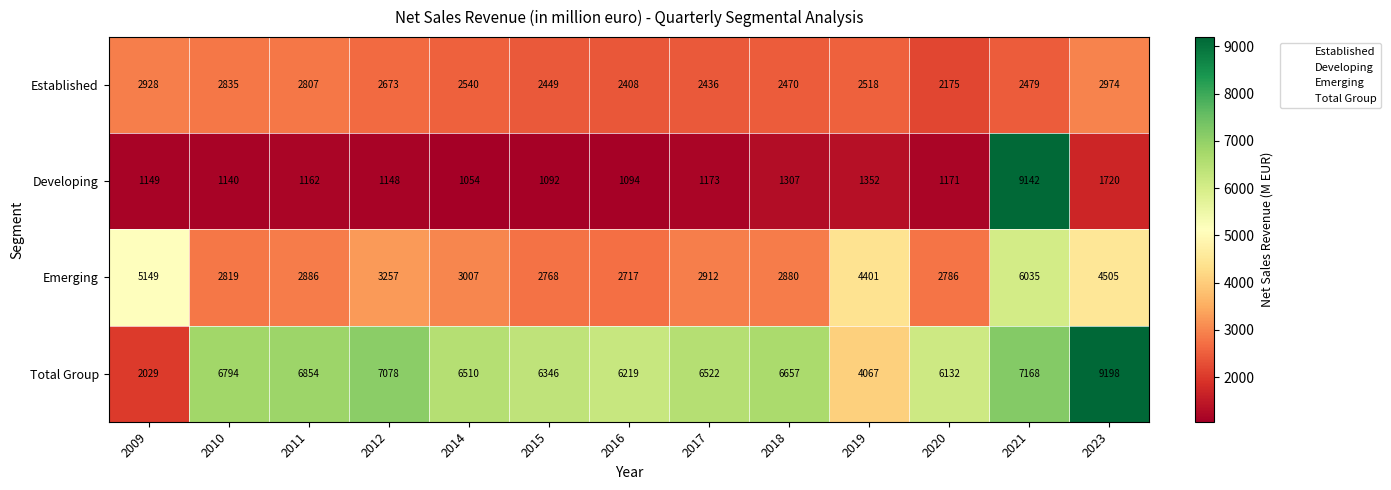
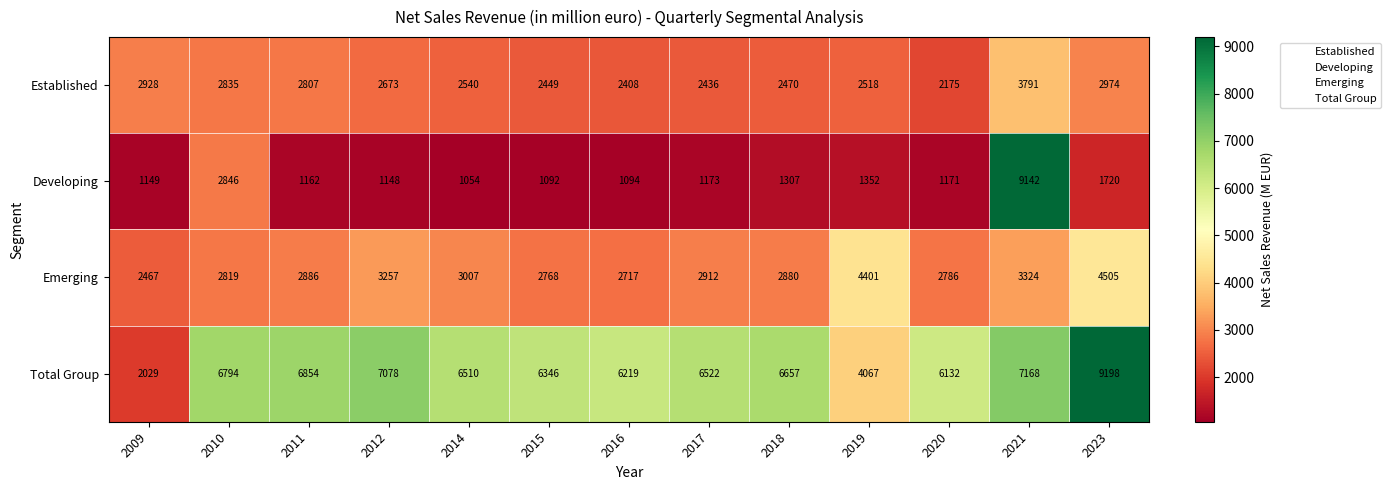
  {
    "Established": {
      "2009": 2928,
      "2010": 2835,
      "2011": 2807,
      "2012": 2673,
      "2014": 2540,
      "2015": 2449,
      "2016": 2408,
      "2017": 2436,
      "2018": 2470,
      "2019": 2518,
      "2020": 2175,
-     "2021": 2479,
+     "2021": 3791,
      "2023": 2974
    },
    "Developing": {
      "2009": 1149,
-     "2010": 1140,
+     "2010": 2846,
      "2011": 1162,
      "2012": 1148,
      "2014": 1054,
      "2015": 1092,
      "2016": 1094,
      "2017": 1173,
      "2018": 1307,
      "2019": 1352,
      "2020": 1171,
      "2021": 9142,
      "2023": 1720
    },
    "Emerging": {
-     "2009": 5149,
+     "2009": 2467,
      "2010": 2819,
      "2011": 2886,
      "2012": 3257,
      "2014": 3007,
      "2015": 2768,
      "2016": 2717,
      "2017": 2912,
      "2018": 2880,
      "2019": 4401,
      "2020": 2786,
-     "2021": 6035,
+     "2021": 3324,
      "2023": 4505
    },
    "Total Group": {
      "2009": 2029,
      "2010": 6794,
      "2011": 6854,
      "2012": 7078,
      "2014": 6510,
      "2015": 6346,
      "2016": 6219,
      "2017": 6522,
      "2018": 6657,
      "2019": 4067,
      "2020": 6132,
      "2021": 7168,
      "2023": 9198
    }
  }
